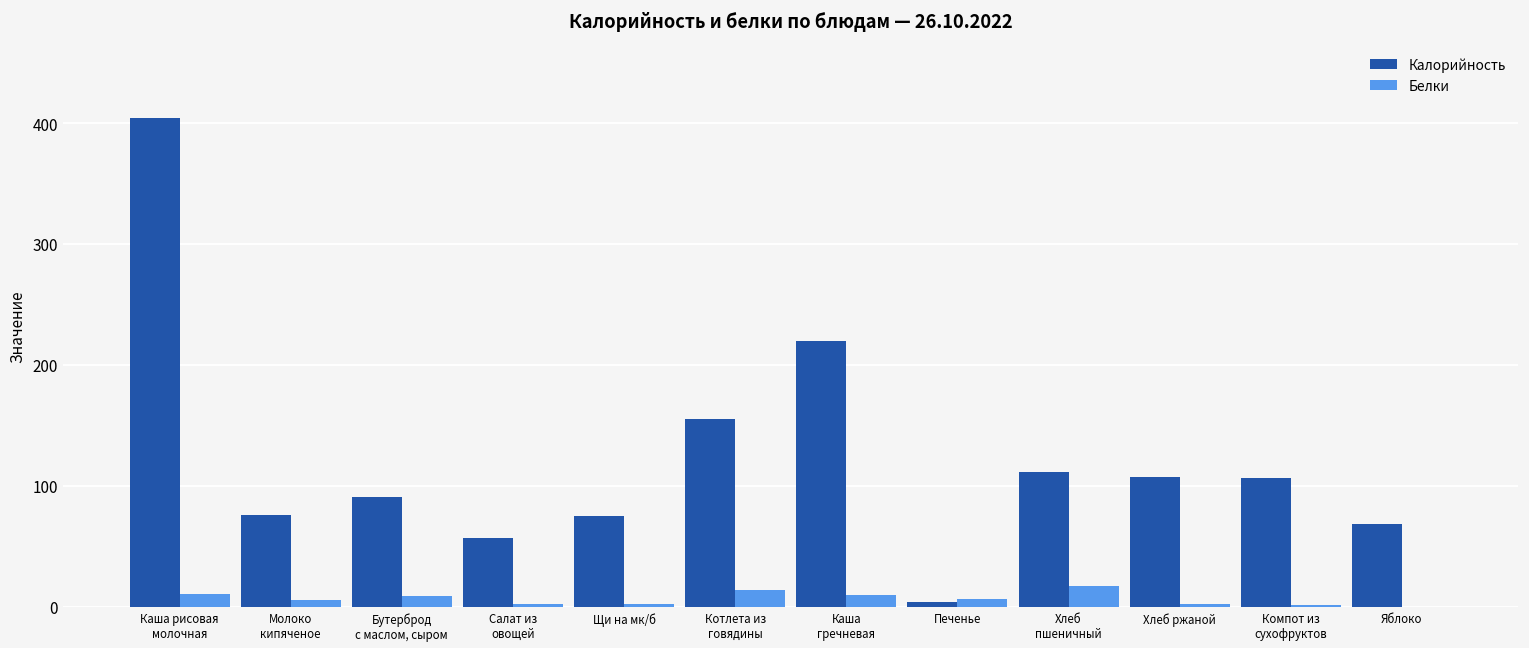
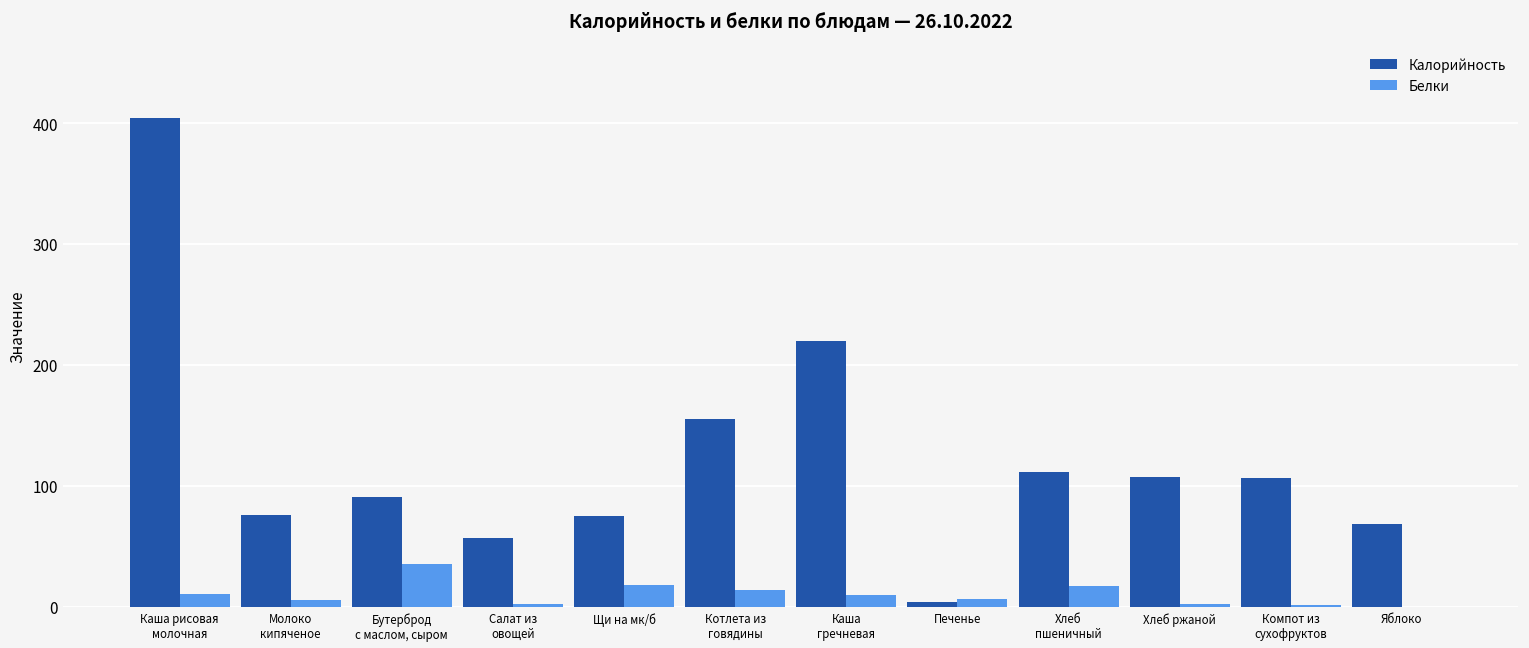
  {
    "Калорийность": {
      "Каша рисовая молочная": 404,
      "Молоко кипяченое": 76,
      "Бутерброд с маслом, сыром": 91,
      "Салат из овощей": 57,
      "Щи на мк/б": 75,
      "Котлета из говядины": 155,
      "Каша гречневая": 220,
      "Печенье": 4,
      "Хлеб пшеничный": 112,
      "Хлеб ржаной": 107,
      "Компот из сухофруктов": 106,
      "Яблоко": 68
    },
    "Белки": {
      "Каша рисовая молочная": 10,
      "Молоко кипяченое": 5,
-     "Бутерброд с маслом, сыром": 9,
-     "Щи на мк/б": 2,
+     "Бутерброд с маслом, сыром": 35,
+     "Щи на мк/б": 18,
      "Котлета из говядины": 13,
      "Каша гречневая": 9,
      "Печенье": 7,
      "Хлеб пшеничный": 17,
      "Хлеб ржаной": 3,
      "Яблоко": 0
    }
  }
